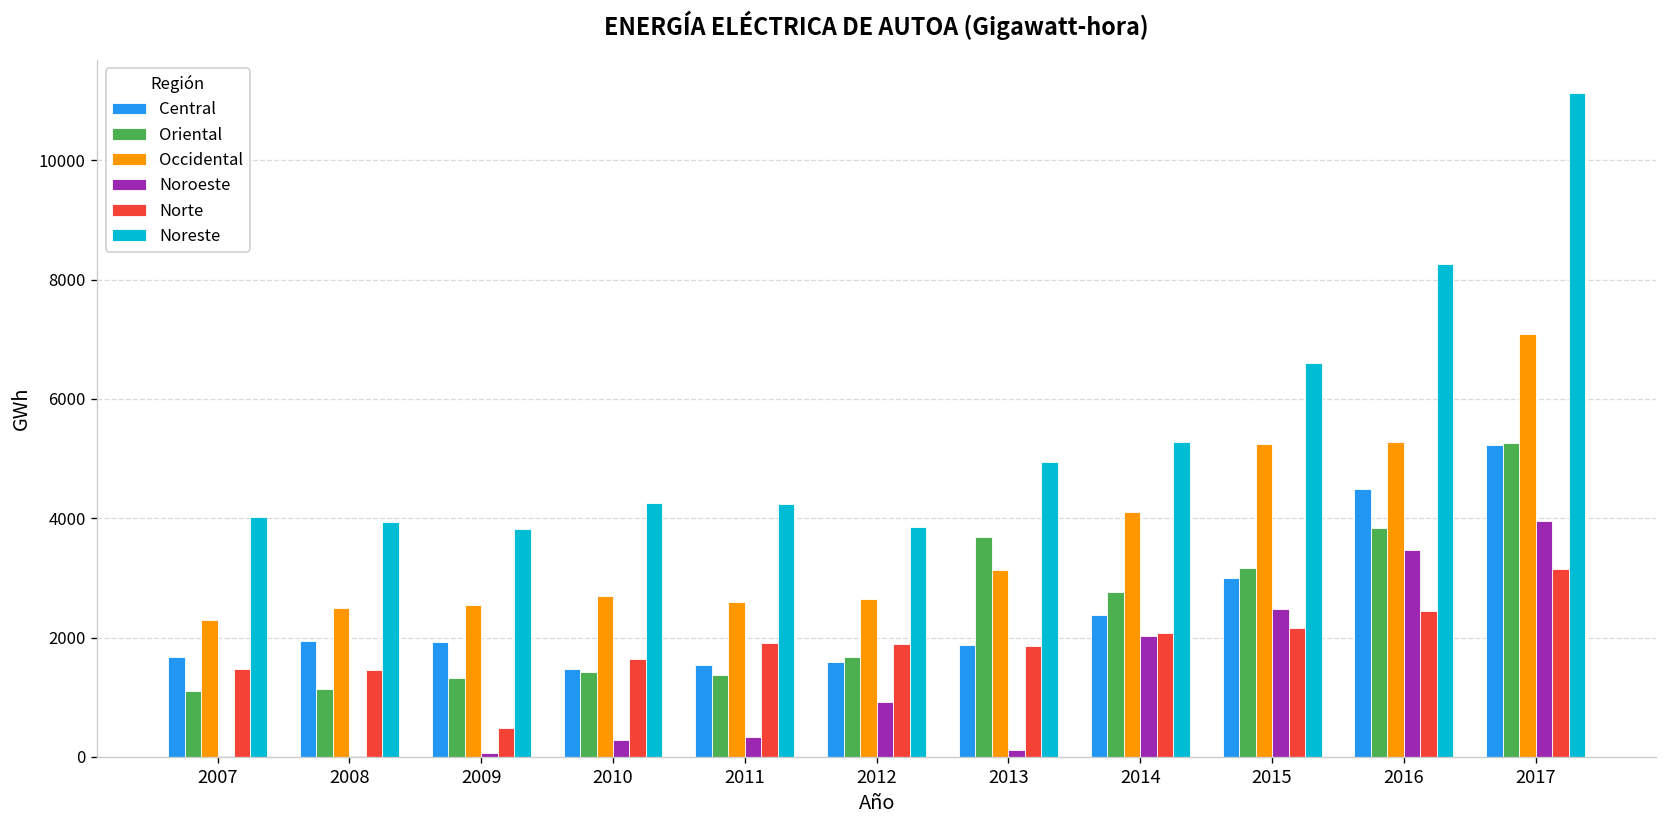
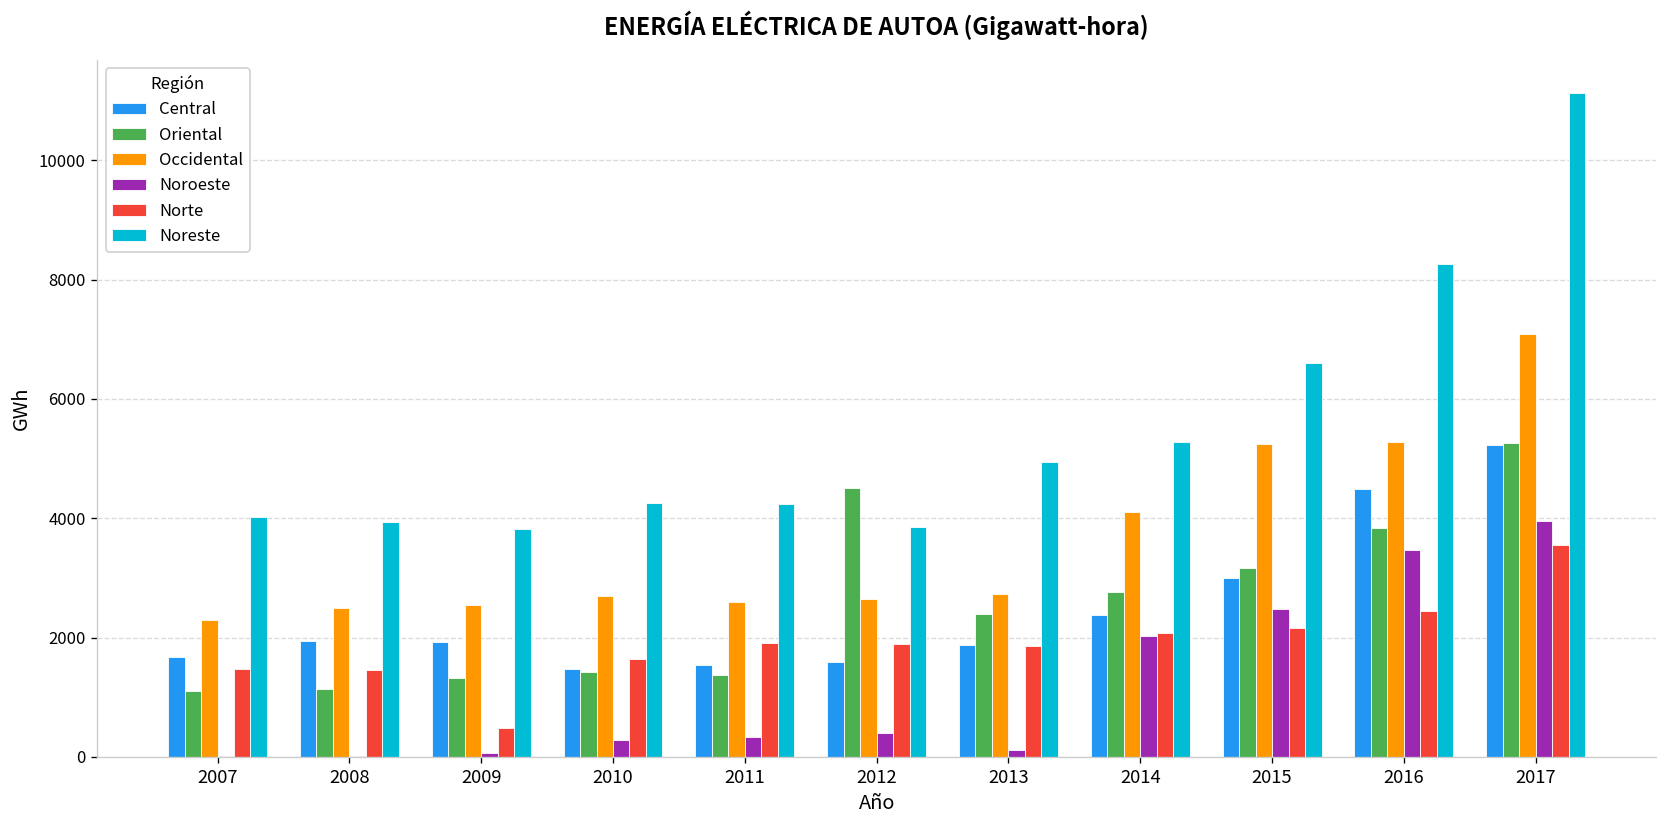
  {
    "Oriental": {
      "2007": 1100,
      "2008": 1100,
      "2009": 1300,
      "2010": 1400,
      "2011": 1400,
-     "2012": 1700,
-     "2013": 3700,
+     "2012": 4500,
+     "2013": 2400,
      "2014": 2800,
      "2015": 3200,
      "2016": 3800,
      "2017": 5300
    },
    "Occidental": {
      "2007": 2300,
      "2008": 2500,
      "2009": 2500,
      "2010": 2700,
      "2011": 2600,
      "2012": 2700,
-     "2013": 3100,
+     "2013": 2700,
      "2014": 4100,
      "2015": 5200,
      "2016": 5300,
      "2017": 7100
    },
    "Noroeste": {
      "2009": 100,
      "2010": 300,
      "2011": 300,
-     "2012": 900,
+     "2012": 400,
      "2013": 100,
      "2014": 2000,
      "2015": 2500,
      "2016": 3500,
      "2017": 4000
    },
    "Norte": {
      "2007": 1500,
      "2008": 1500,
      "2009": 500,
      "2010": 1600,
      "2011": 1900,
      "2012": 1900,
      "2013": 1900,
      "2014": 2100,
      "2015": 2200,
      "2016": 2400,
-     "2017": 3100
+     "2017": 3500
    }
  }
